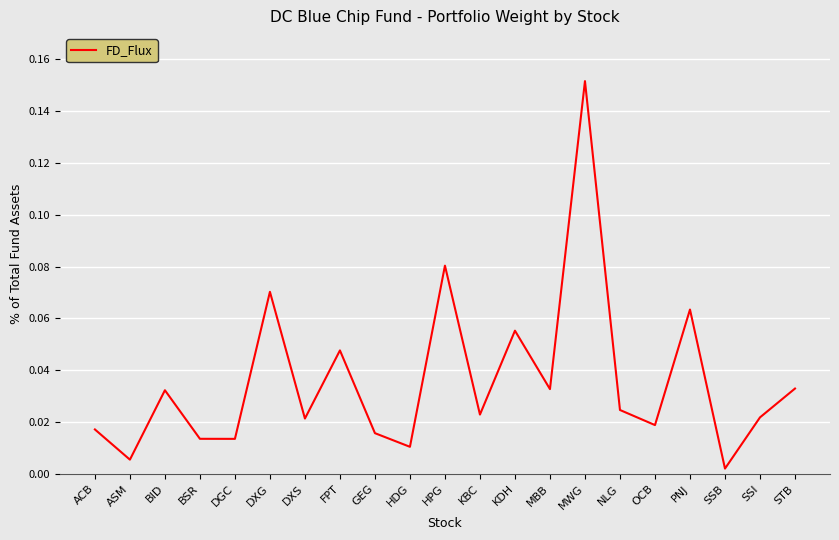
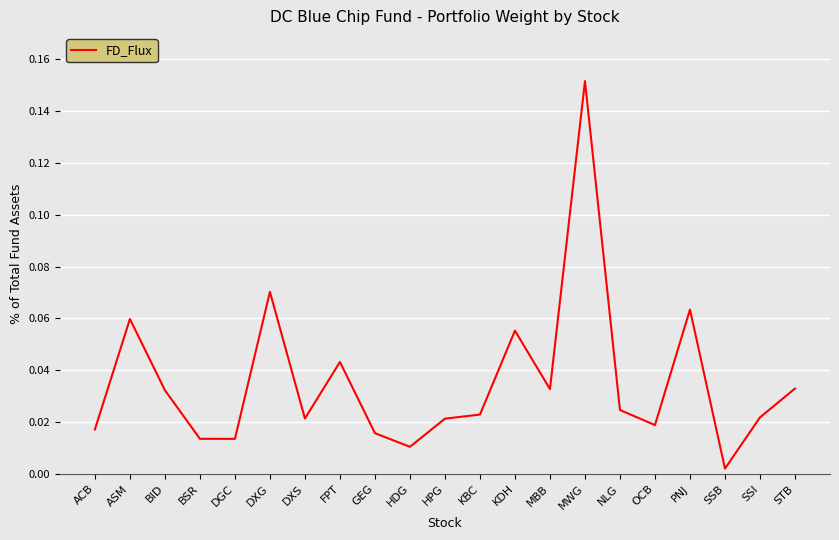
  {
    "ACB": 0.017,
-   "ASM": 0.006,
+   "ASM": 0.060,
    "BID": 0.032,
    "BSR": 0.014,
    "DGC": 0.014,
    "DXG": 0.070,
    "DXS": 0.021,
-   "FPT": 0.048,
+   "FPT": 0.043,
    "GEG": 0.016,
    "HDG": 0.010,
-   "HPG": 0.080,
+   "HPG": 0.021,
    "KBC": 0.023,
    "KDH": 0.055,
    "MBB": 0.033,
    "MWG": 0.151,
    "NLG": 0.025,
    "OCB": 0.019,
    "PNJ": 0.063,
    "SSB": 0.002,
    "SSI": 0.022,
    "STB": 0.033
  }
